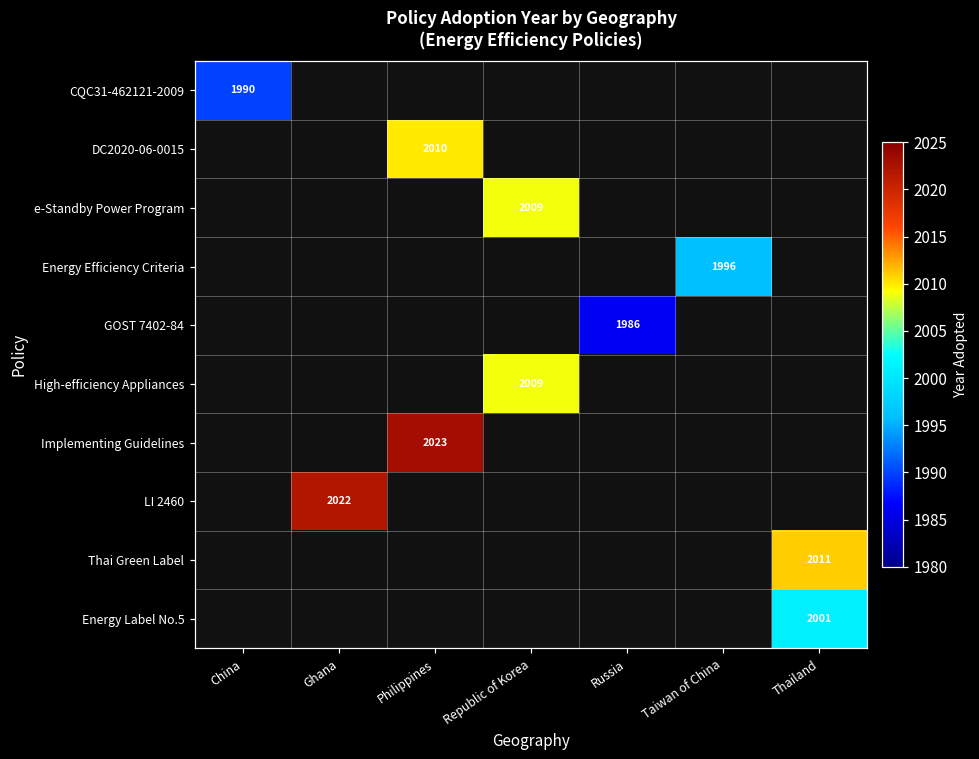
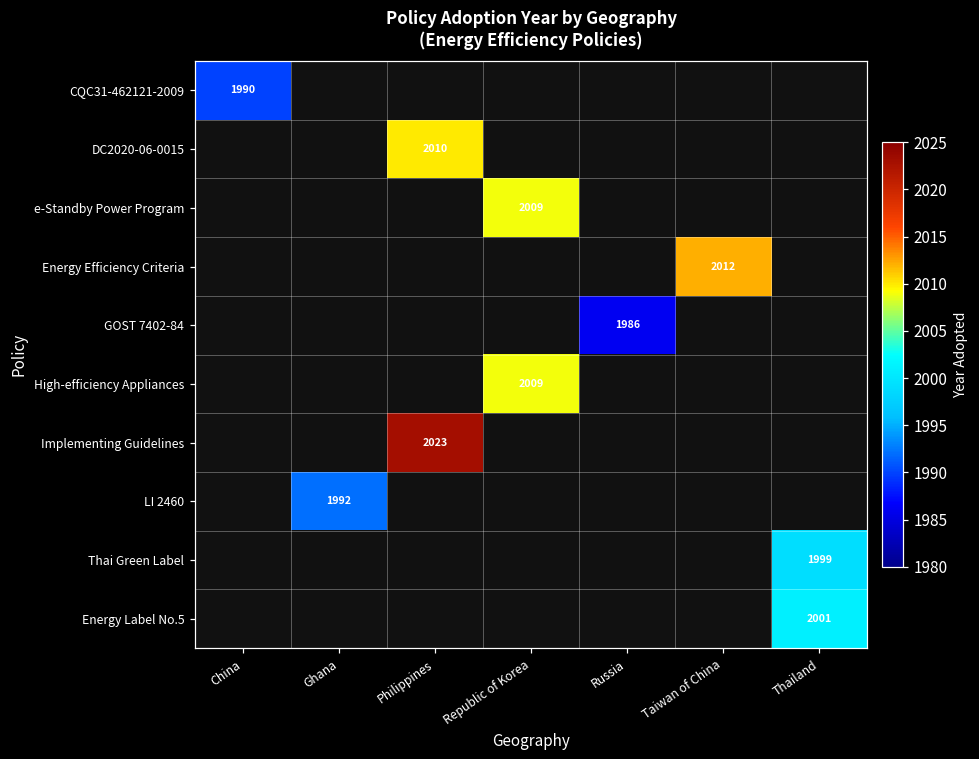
  {
    "CQC31-462121-2009": {
      "China": 1990
    },
    "DC2020-06-0015": {
      "Philippines": 2010
    },
    "e-Standby Power Program": {
      "Republic of Korea": 2009
    },
    "Energy Efficiency Criteria": {
-     "Taiwan of China": 1996
+     "Taiwan of China": 2012
    },
    "GOST 7402-84": {
      "Russia": 1986
    },
    "High-efficiency Appliances": {
      "Republic of Korea": 2009
    },
    "Implementing Guidelines": {
      "Philippines": 2023
    },
    "LI 2460": {
-     "Ghana": 2022
+     "Ghana": 1992
    },
    "Thai Green Label": {
-     "Thailand": 2011
+     "Thailand": 1999
    },
    "Energy Label No.5": {
      "Thailand": 2001
    }
  }
